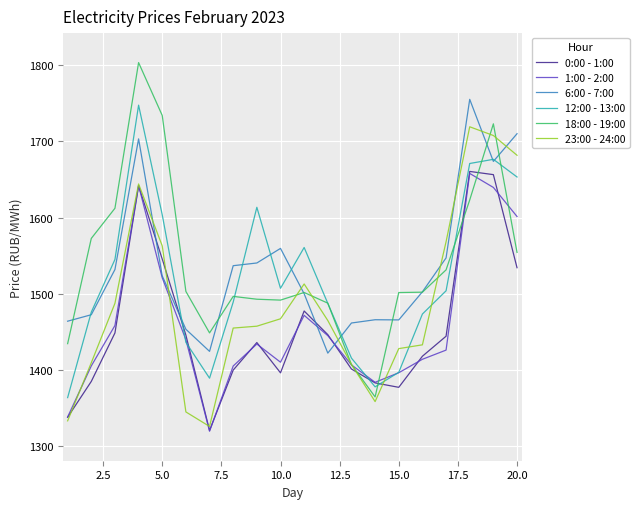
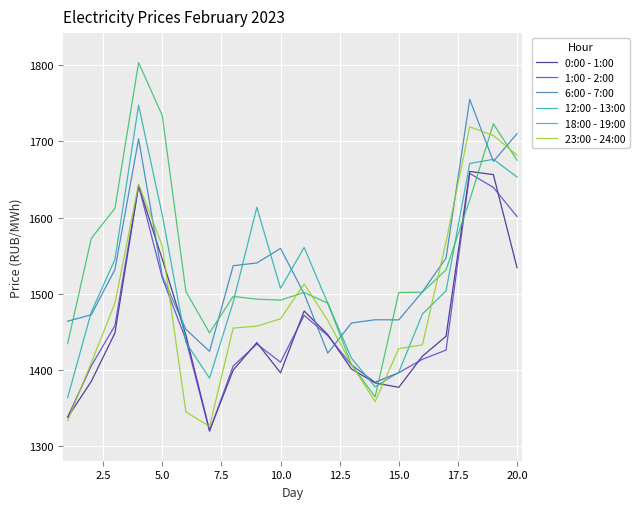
  {
    "0:00 - 1:00": {
      "5.0": 1550,
      "10.0": 1400,
      "15.0": 1380,
      "20.0": 1530
    },
    "1:00 - 2:00": {
      "10.0": 1410,
      "20.0": 1600
    },
    "18:00 - 19:00": {
      "5.0": 1730,
      "10.0": 1490,
      "15.0": 1500,
-     "20.0": 1550
+     "20.0": 1680
    },
    "23:00 - 24:00": {
      "5.0": 1560,
      "10.0": 1470,
      "15.0": 1430,
      "20.0": 1680
    }
  }
